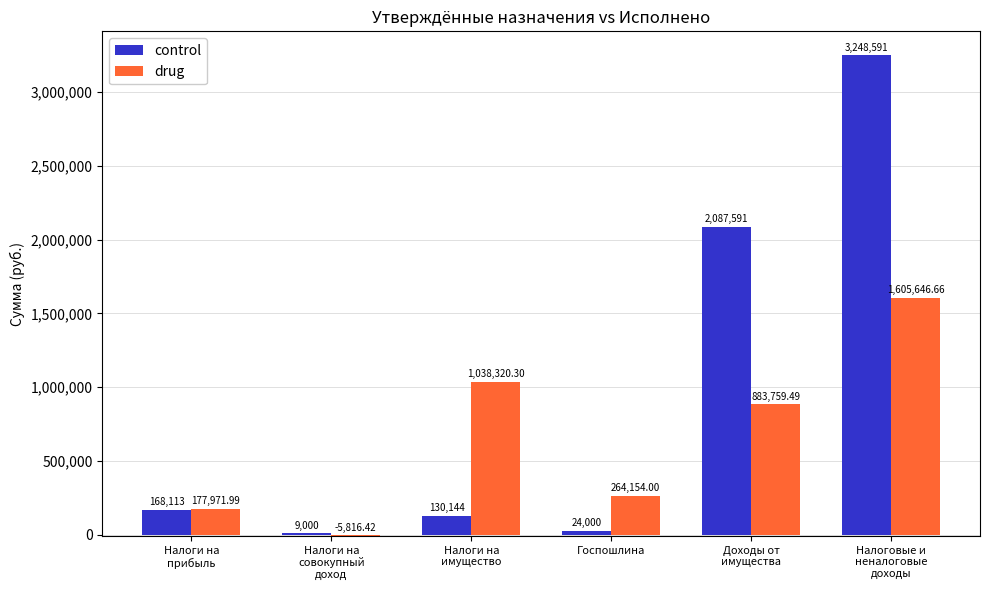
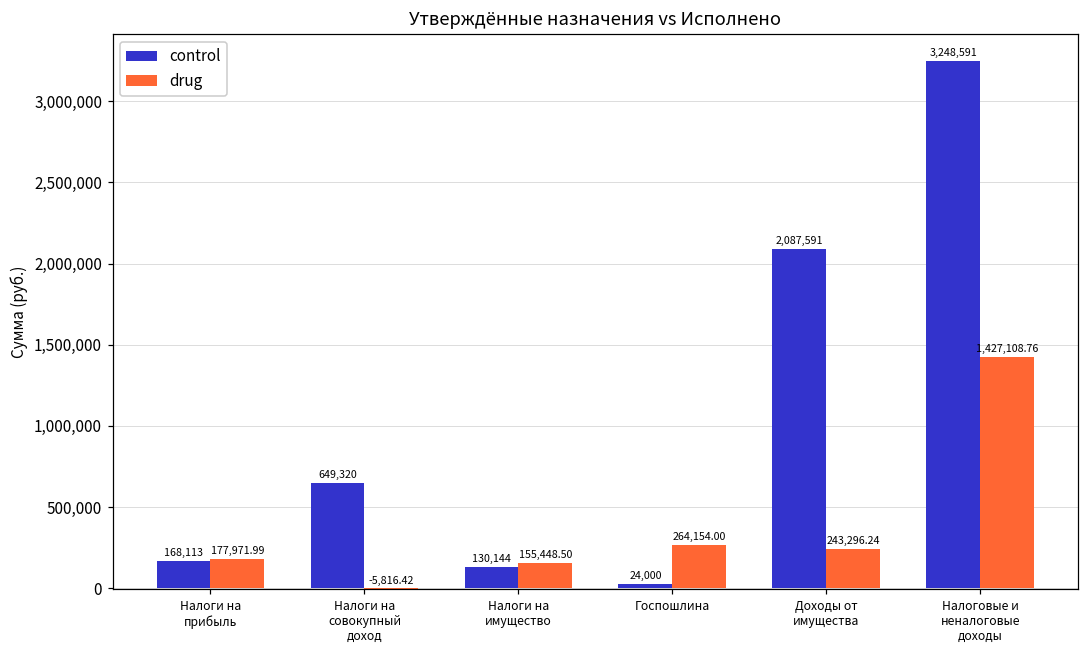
  {
    "control": {
      "Налоги на прибыль": "168,113",
-     "Налоги на совокупный доход": "9,000",
+     "Налоги на совокупный доход": "649,320",
      "Налоги на имущество": "130,144",
      "Госпошлина": "24,000",
      "Доходы от имущества": "2,087,591",
      "Налоговые и неналоговые доходы": "3,248,591"
    },
    "drug": {
      "Налоги на прибыль": "177,971.99",
      "Налоги на совокупный доход": "-5,816.42",
-     "Налоги на имущество": "1,038,320.30",
+     "Налоги на имущество": "155,448.50",
      "Госпошлина": "264,154.00",
-     "Доходы от имущества": "883,759.49",
-     "Налоговые и неналоговые доходы": "1,605,646.66"
+     "Доходы от имущества": "243,296.24",
+     "Налоговые и неналоговые доходы": "1,427,108.76"
    }
  }
